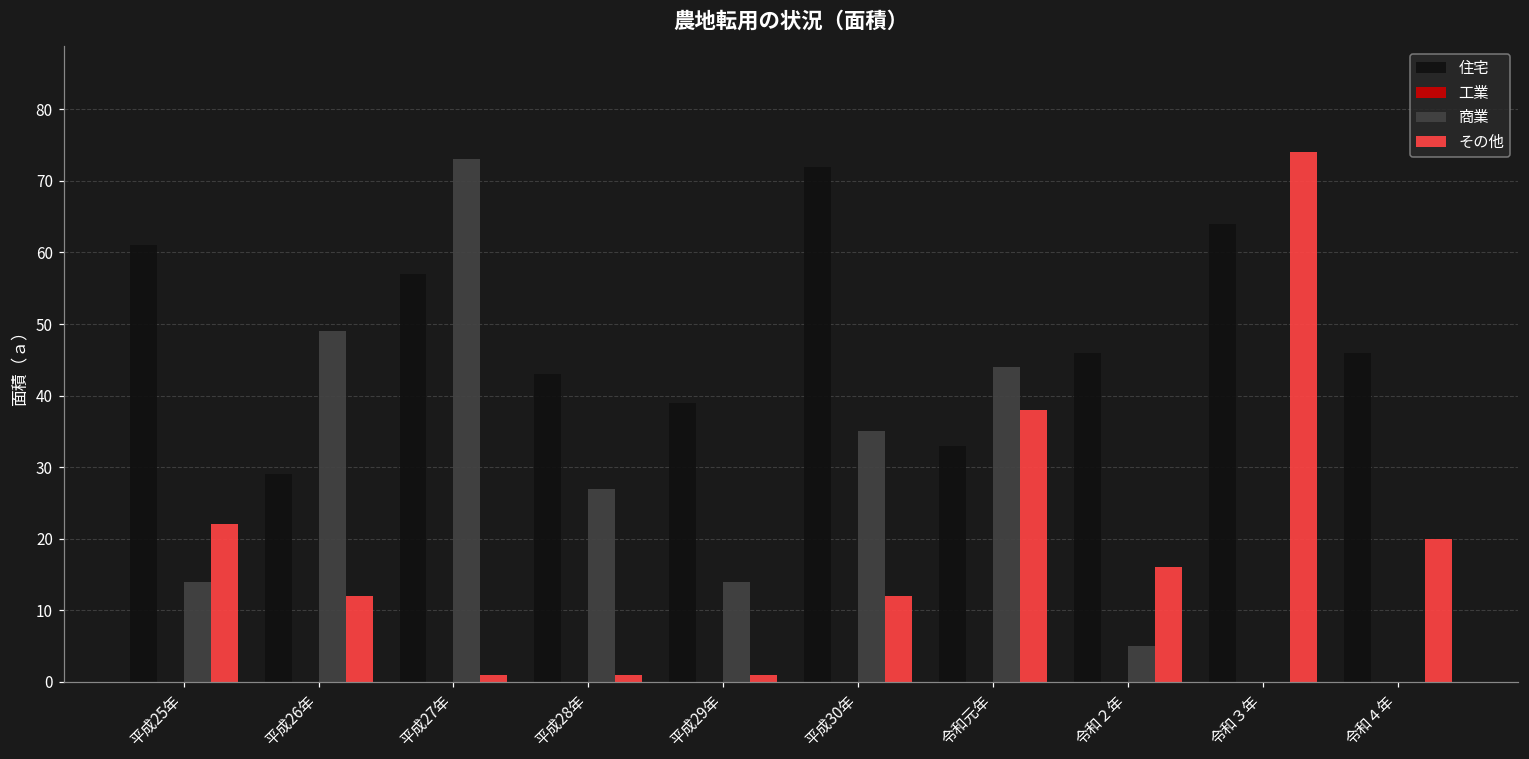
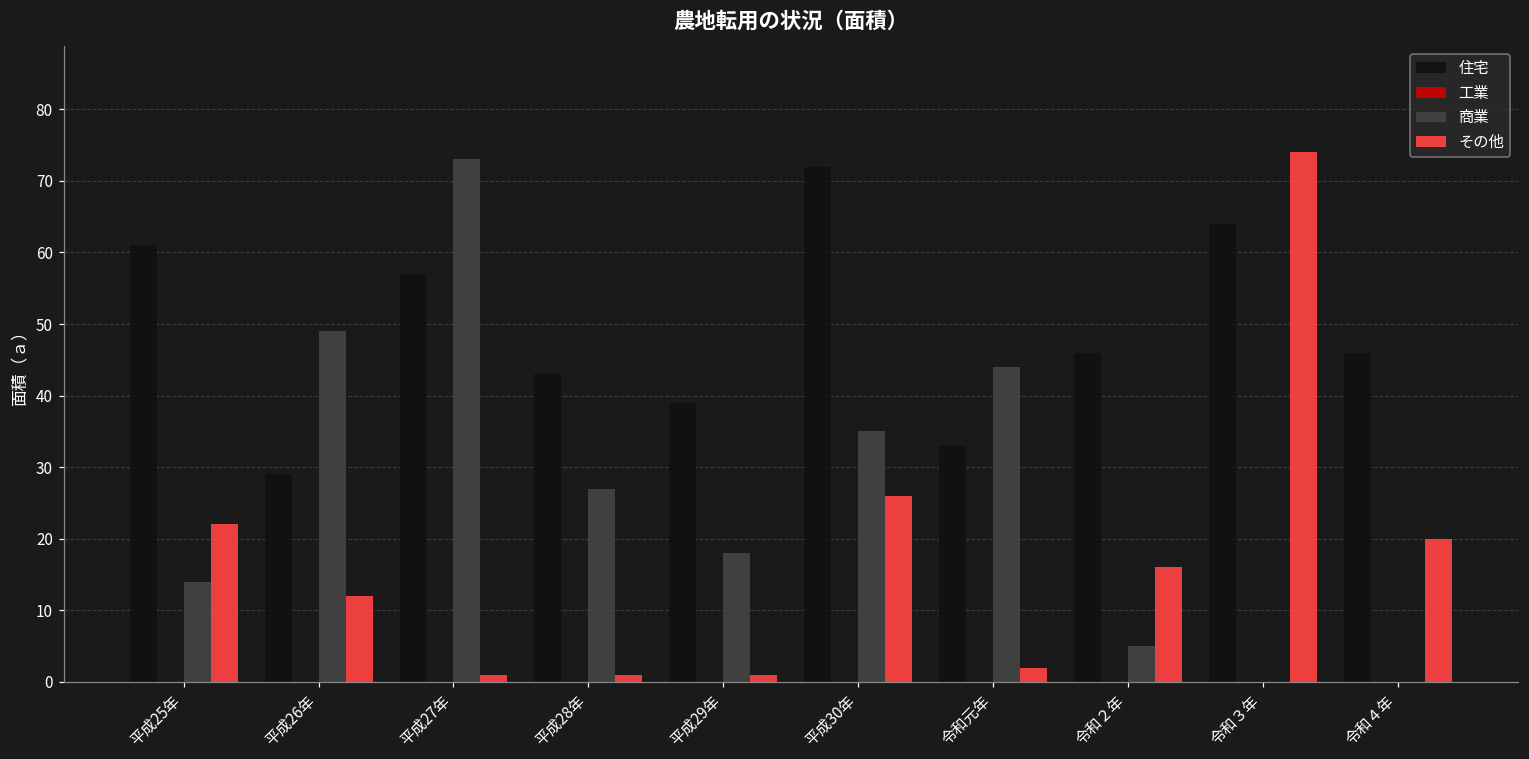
  {
    "住宅": {
      "平成25年": 61,
      "平成26年": 29,
      "平成27年": 57,
      "平成28年": 43,
      "平成29年": 39,
      "平成30年": 72,
      "令和元年": 33,
      "令和２年": 46,
      "令和３年": 64,
      "令和４年": 46
    },
    "工業": {
      "平成25年": 0,
      "平成26年": 0,
      "平成27年": 0,
      "平成28年": 0,
      "平成29年": 0,
      "平成30年": 0,
      "令和元年": 0,
      "令和２年": 0,
      "令和３年": 0,
      "令和４年": 0
    },
    "商業": {
      "平成25年": 14,
      "平成26年": 49,
      "平成27年": 73,
      "平成28年": 27,
-     "平成29年": 14,
+     "平成29年": 18,
      "平成30年": 35,
      "令和元年": 44,
      "令和２年": 5,
      "令和３年": 0,
      "令和４年": 0
    },
    "その他": {
      "平成25年": 22,
      "平成26年": 12,
      "平成27年": 1,
      "平成28年": 1,
      "平成29年": 1,
-     "平成30年": 12,
-     "令和元年": 38,
+     "平成30年": 26,
+     "令和元年": 2,
      "令和２年": 16,
      "令和３年": 74,
      "令和４年": 20
    }
  }
